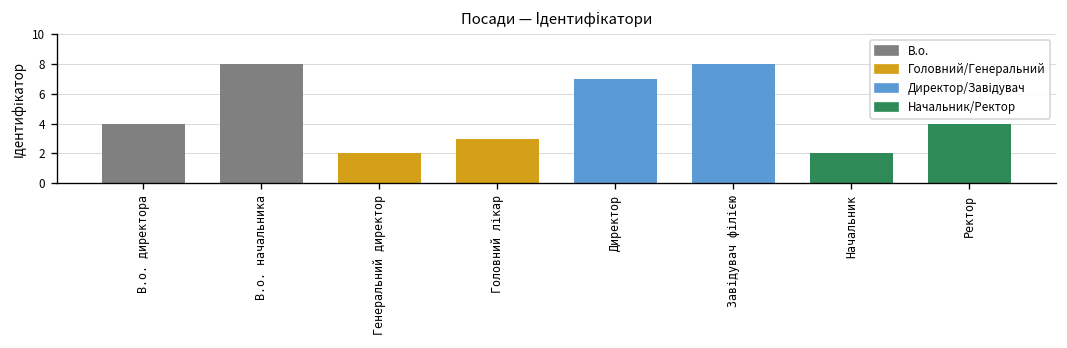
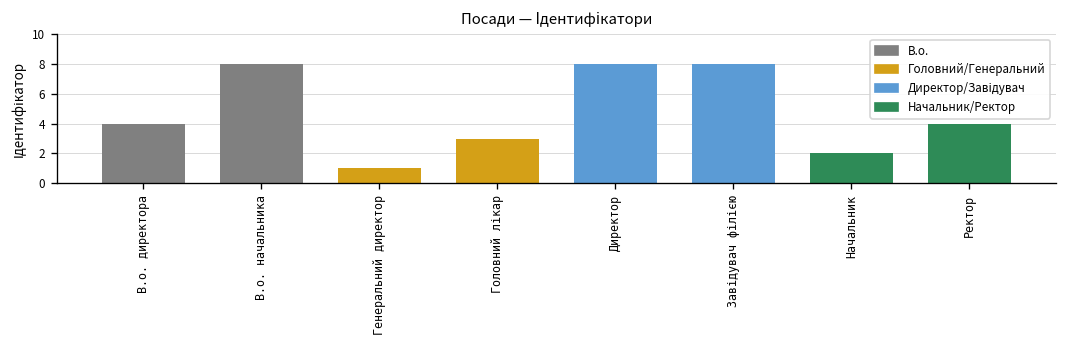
  {
    "В.о. директора": 4,
    "В.о. начальника": 8,
-   "Генеральний директор": 2,
+   "Генеральний директор": 1,
    "Головний лікар": 3,
-   "Директор": 7,
+   "Директор": 8,
    "Завідувач філією": 8,
    "Начальник": 2,
    "Ректор": 4
  }
